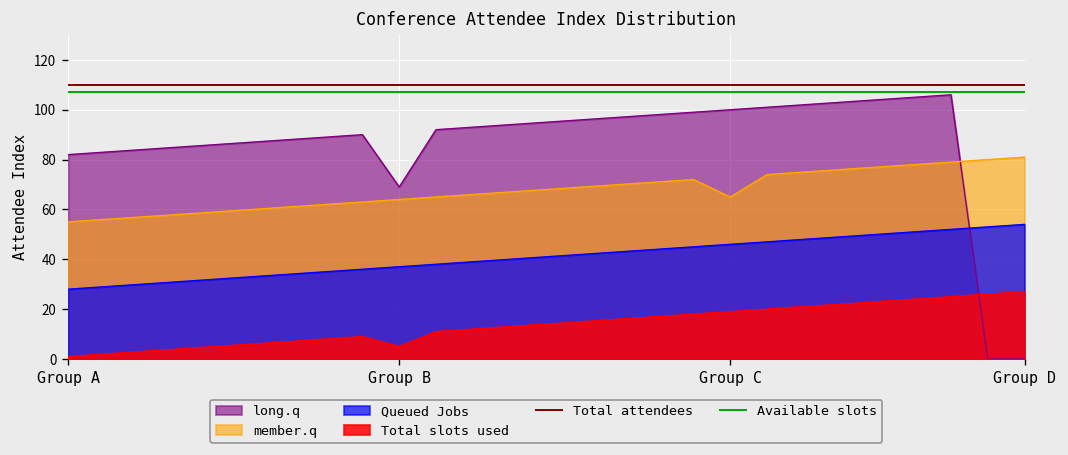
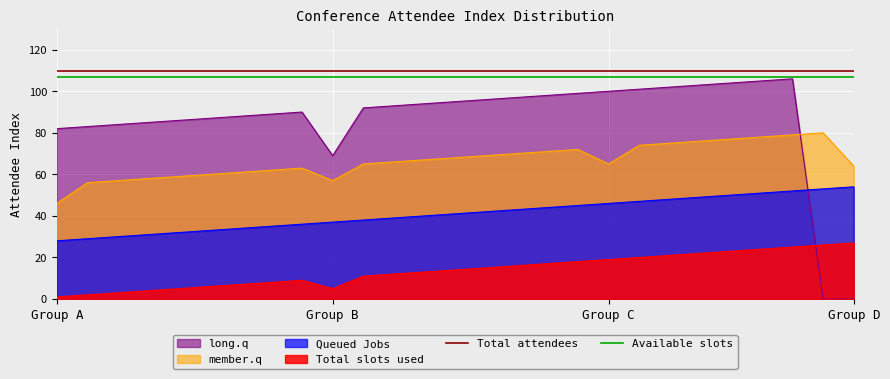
  {
    "long.q": {
      "Group A": 82,
      "Group B": 69,
      "Group C": 100,
      "Group D": 0
    },
    "member.q": {
-     "Group A": 55,
-     "Group B": 64,
+     "Group A": 46,
+     "Group B": 57,
      "Group C": 65,
-     "Group D": 81
+     "Group D": 64
    },
    "Queued Jobs": {
      "Group A": 28,
      "Group B": 37,
      "Group C": 46,
      "Group D": 54
    },
    "Total slots used": {
      "Group A": 1,
      "Group B": 5,
      "Group C": 19,
      "Group D": 27
    },
    "Total attendees": {
      "Group A": 110,
      "Group B": 110,
      "Group C": 110,
      "Group D": 110
    },
    "Available slots": {
      "Group A": 107,
      "Group B": 107,
      "Group C": 107,
      "Group D": 107
    }
  }
